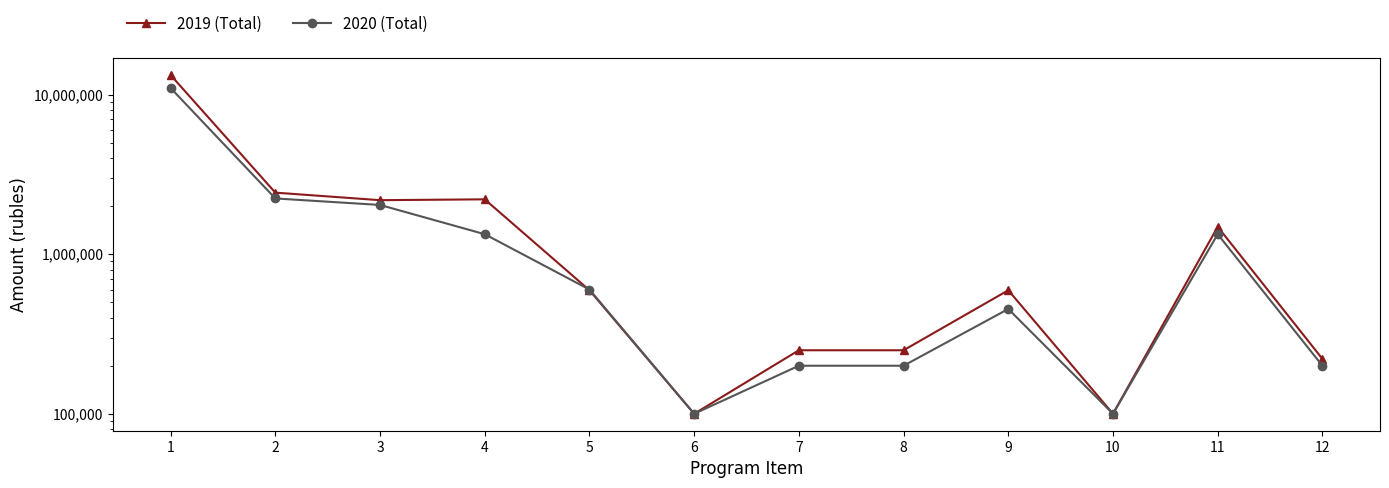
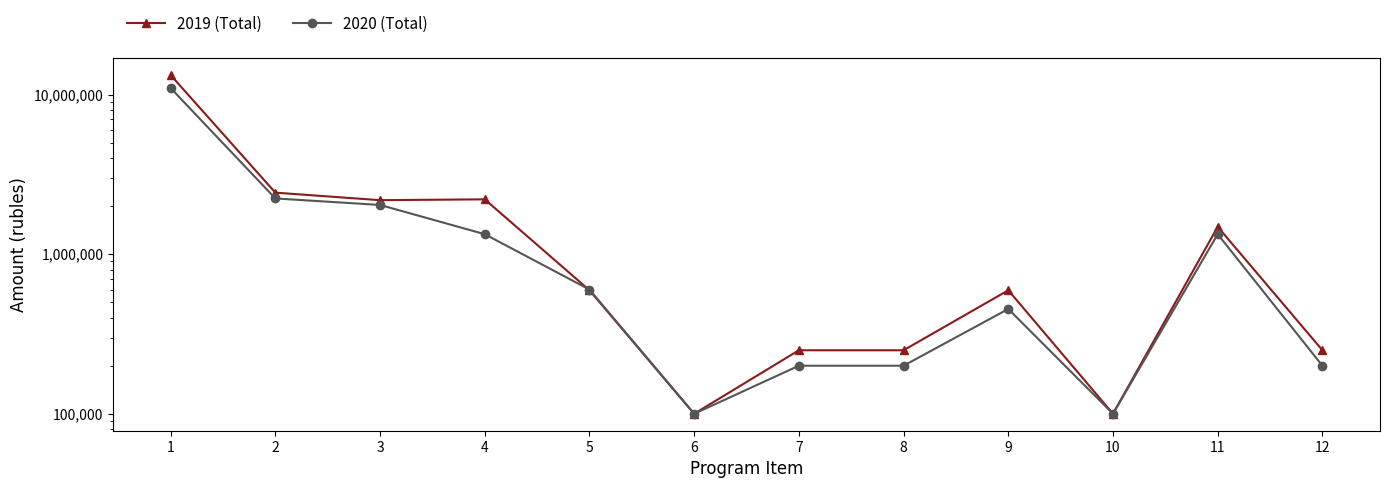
  {
    "2019 (Total)": {
      "1": "13,000,000",
      "2": "2,400,000",
      "3": "2,200,000",
      "4": "2,200,000",
      "7": "250,000",
      "8": "250,000",
      "9": "590,000",
      "11": "1,500,000",
-     "12": "220,000"
+     "12": "250,000"
    },
    "2020 (Total)": {
      "1": "11,000,000",
      "2": "2,200,000",
      "3": "2,000,000",
      "4": "1,300,000",
      "7": "200,000",
      "8": "200,000",
      "9": "450,000",
      "11": "1,300,000",
      "12": "200,000"
    }
  }
